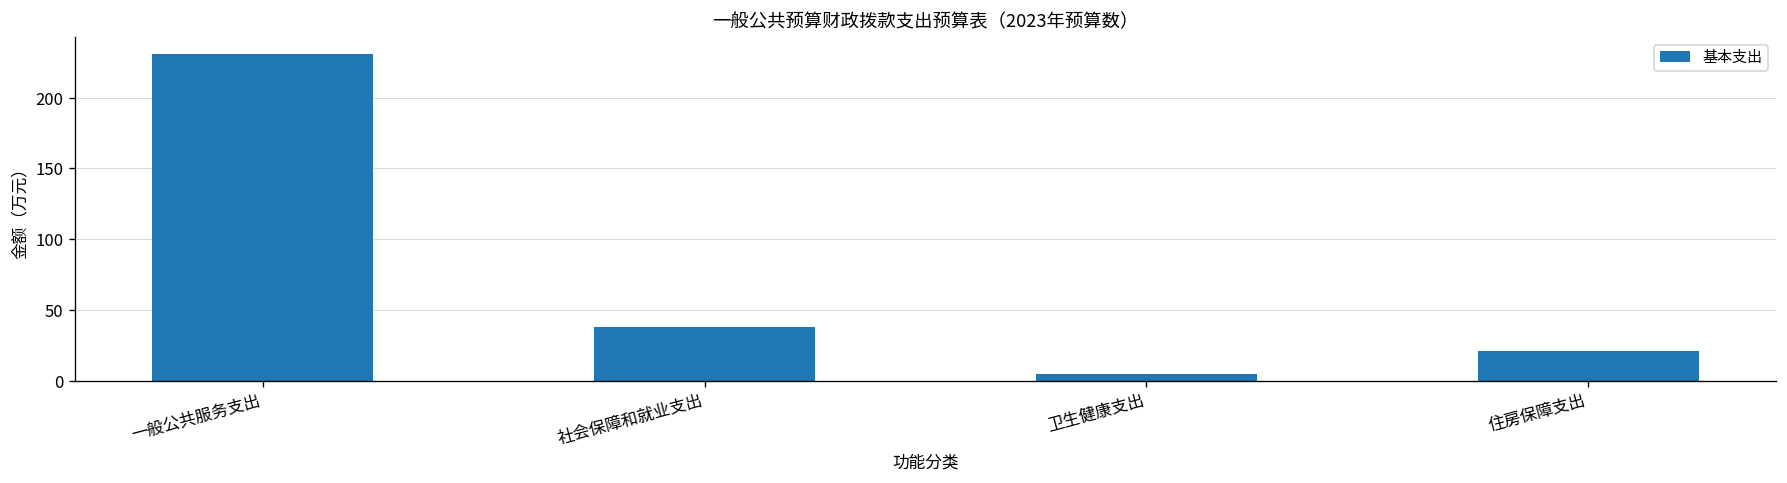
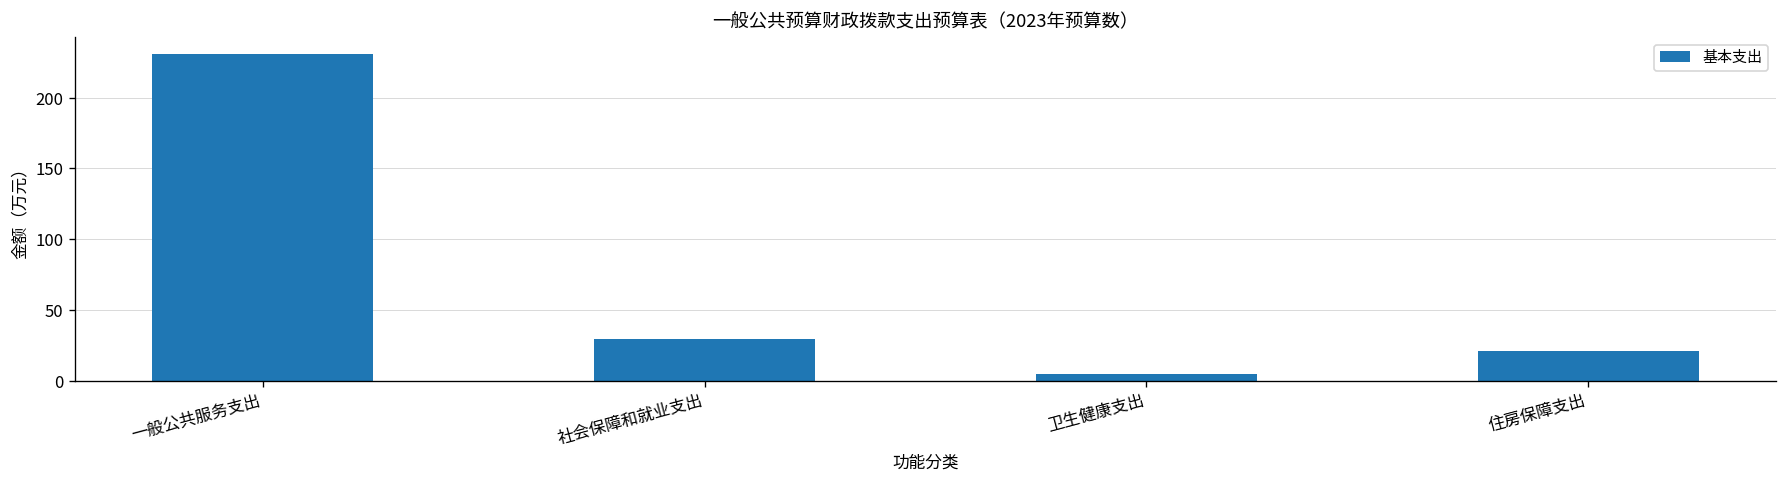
  {
    "一般公共服务支出": 231,
-   "社会保障和就业支出": 38,
+   "社会保障和就业支出": 30,
    "卫生健康支出": 5,
    "住房保障支出": 21
  }
